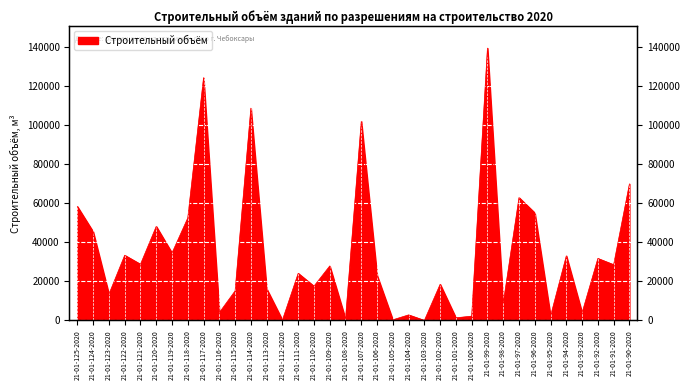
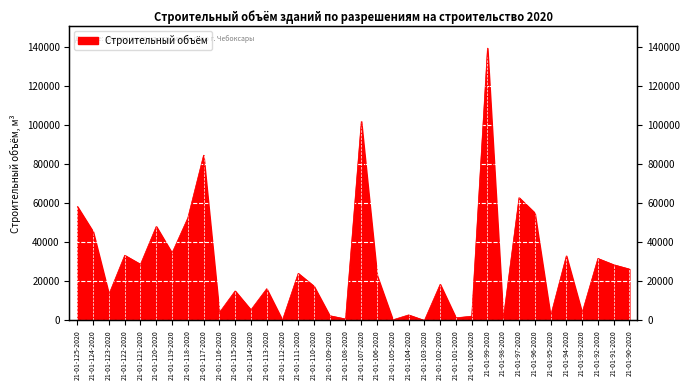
  {
    "21-01-125-2020": 58000,
    "21-01-124-2020": 45000,
    "21-01-123-2020": 13000,
    "21-01-122-2020": 33000,
    "21-01-121-2020": 29000,
    "21-01-120-2020": 48000,
    "21-01-119-2020": 35000,
    "21-01-118-2020": 53000,
-   "21-01-117-2020": 125000,
+   "21-01-117-2020": 85000,
    "21-01-116-2020": 4000,
    "21-01-115-2020": 15000,
-   "21-01-114-2020": 109000,
+   "21-01-114-2020": 5000,
    "21-01-113-2020": 16000,
    "21-01-112-2020": 0,
    "21-01-111-2020": 24000,
    "21-01-110-2020": 18000,
-   "21-01-109-2020": 28000,
+   "21-01-109-2020": 2000,
    "21-01-108-2020": 1000,
    "21-01-107-2020": 102000,
    "21-01-106-2020": 23000,
    "21-01-105-2020": 0,
    "21-01-104-2020": 3000,
    "21-01-103-2020": 0,
    "21-01-102-2020": 19000,
    "21-01-101-2020": 1000,
    "21-01-100-2020": 2000,
    "21-01-99-2020": 140000,
-   "21-01-98-2020": 9000,
+   "21-01-98-2020": 1000,
    "21-01-97-2020": 63000,
    "21-01-96-2020": 55000,
    "21-01-95-2020": 2000,
    "21-01-94-2020": 33000,
    "21-01-93-2020": 4000,
    "21-01-92-2020": 32000,
    "21-01-91-2020": 29000,
-   "21-01-90-2020": 70000
+   "21-01-90-2020": 26000
  }
